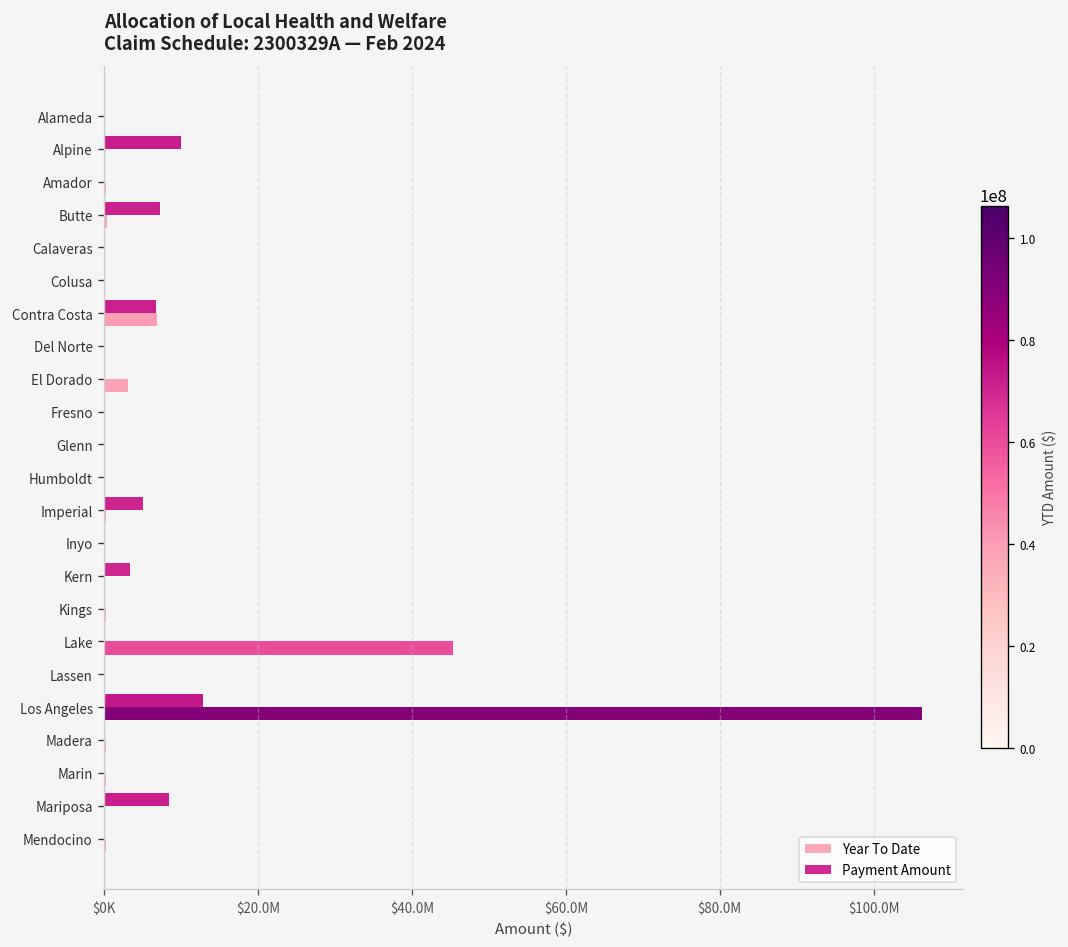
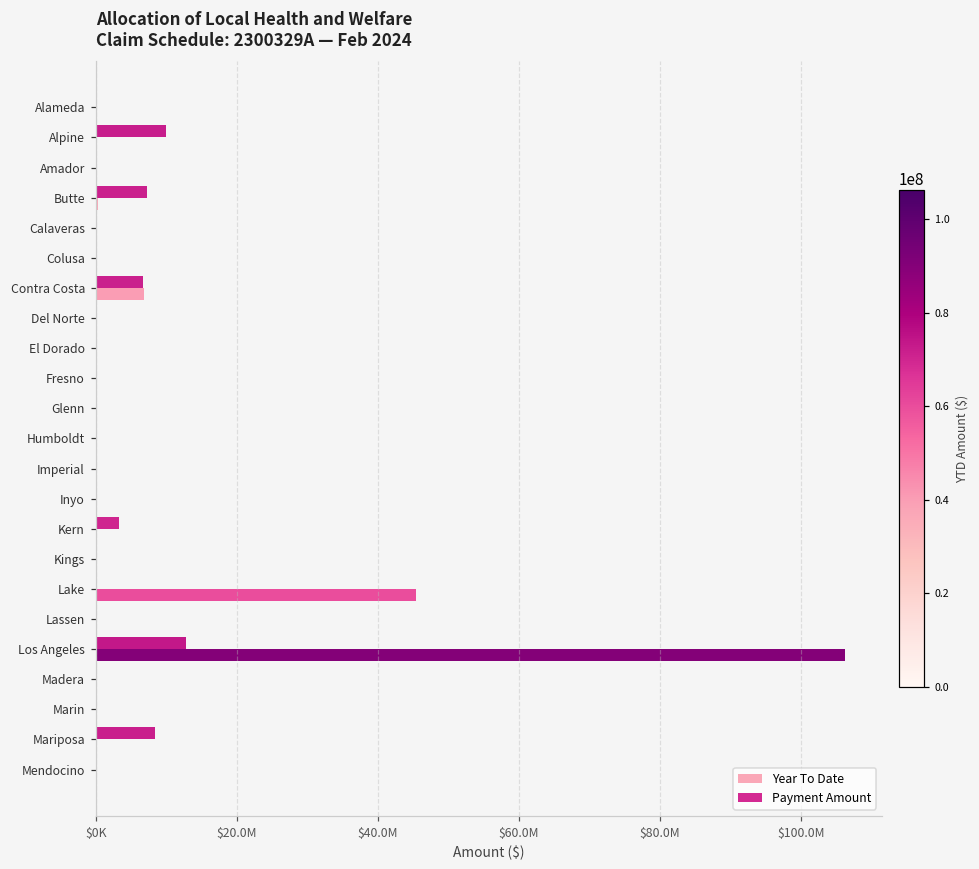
  {
    "Year To Date": {
      "Alameda": "$0",
      "Contra Costa": "$7000000",
-     "El Dorado": "$3000000",
+     "El Dorado": "$0",
      "Fresno": "$0",
      "Kern": "$0",
      "Lake": "$45000000",
      "Los Angeles": "$106000000"
    },
    "Payment Amount": {
      "Alameda": "$0",
      "Alpine": "$10000000",
      "Butte": "$7000000",
      "Calaveras": "$0",
      "Colusa": "$0",
      "Contra Costa": "$7000000",
      "Del Norte": "$0",
      "El Dorado": "$0",
      "Fresno": "$0",
      "Glenn": "$0",
      "Humboldt": "$0",
-     "Imperial": "$5000000",
+     "Imperial": "$0",
      "Inyo": "$0",
      "Kern": "$3000000",
      "Kings": "$0",
      "Los Angeles": "$13000000",
      "Madera": "$0",
      "Marin": "$0",
      "Mariposa": "$8000000",
      "Mendocino": "$0"
    }
  }
